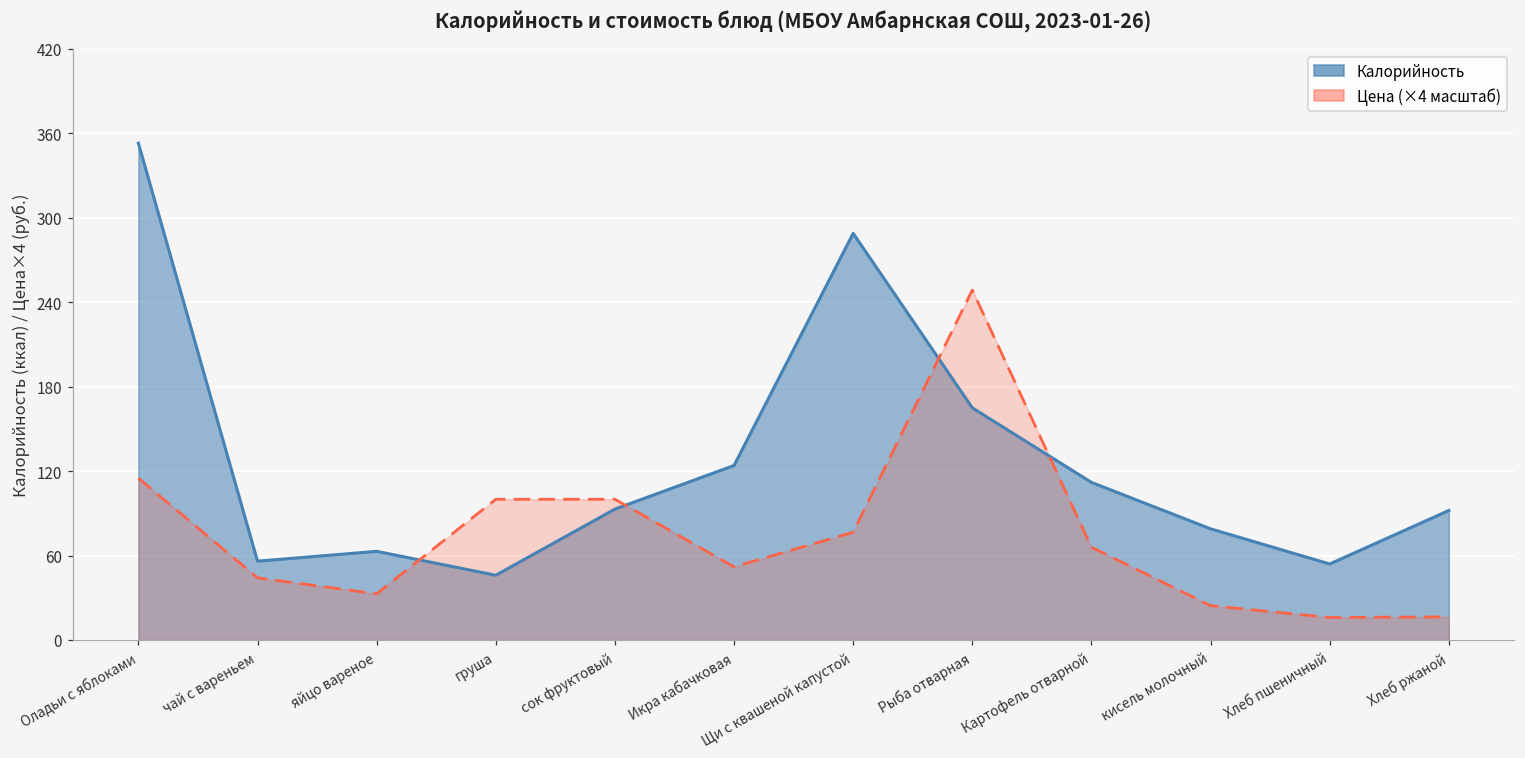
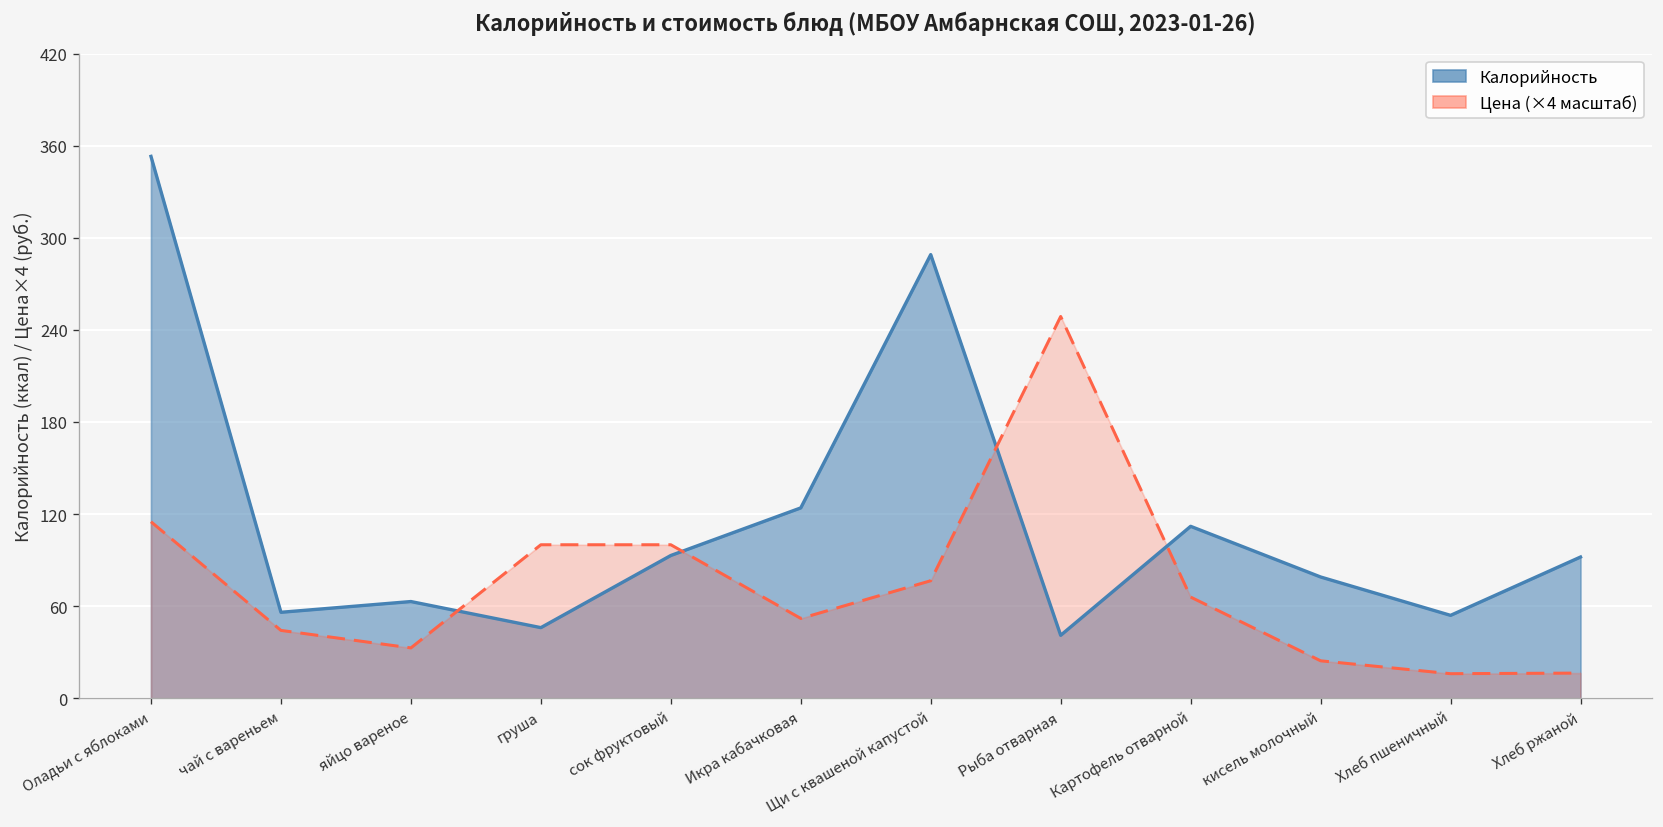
  {
    "Калорийность": {
      "Оладьи с яблоками": 353,
      "чай с вареньем": 56,
      "яйцо вареное": 63,
      "груша": 46,
      "сок фруктовый": 93,
      "Икра кабачковая": 124,
      "Щи с квашеной капустой": 289,
-     "Рыба отварная": 165,
+     "Рыба отварная": 41,
      "Картофель отварной": 112,
      "кисель молочный": 79,
      "Хлеб пшеничный": 54,
      "Хлеб ржаной": 92
    }
  }
